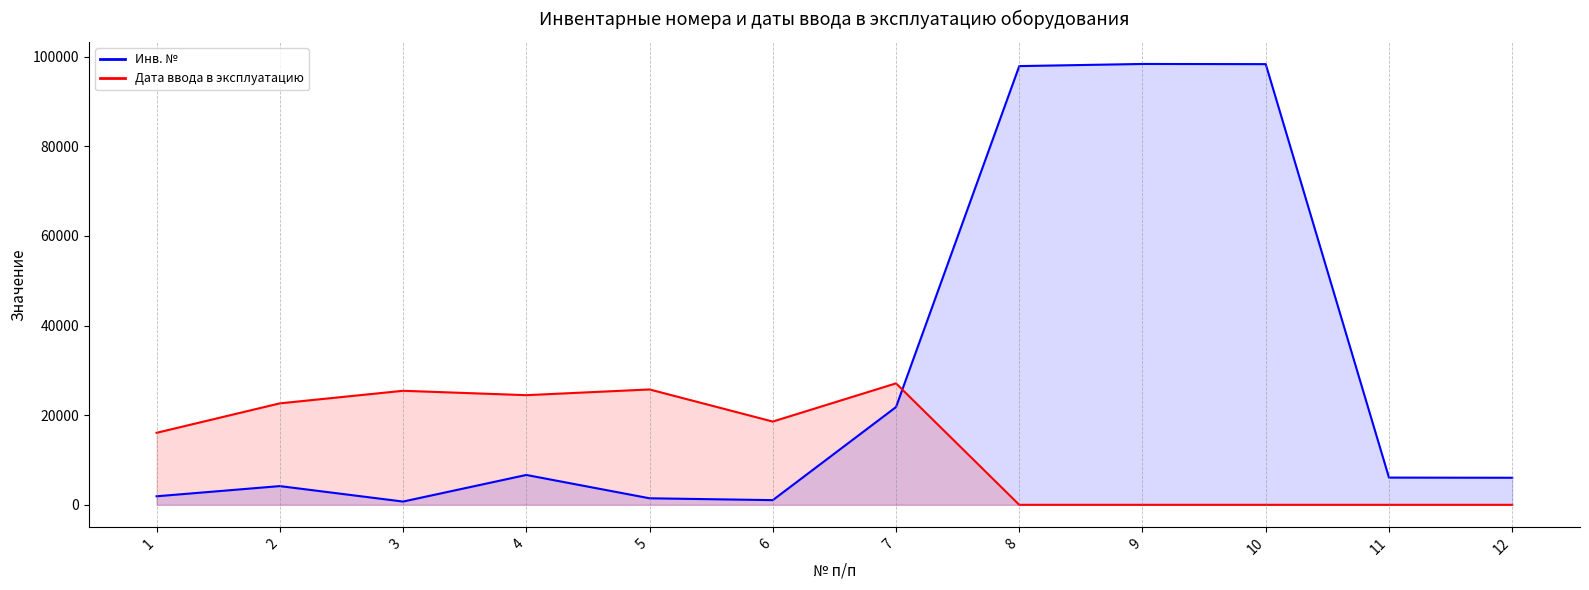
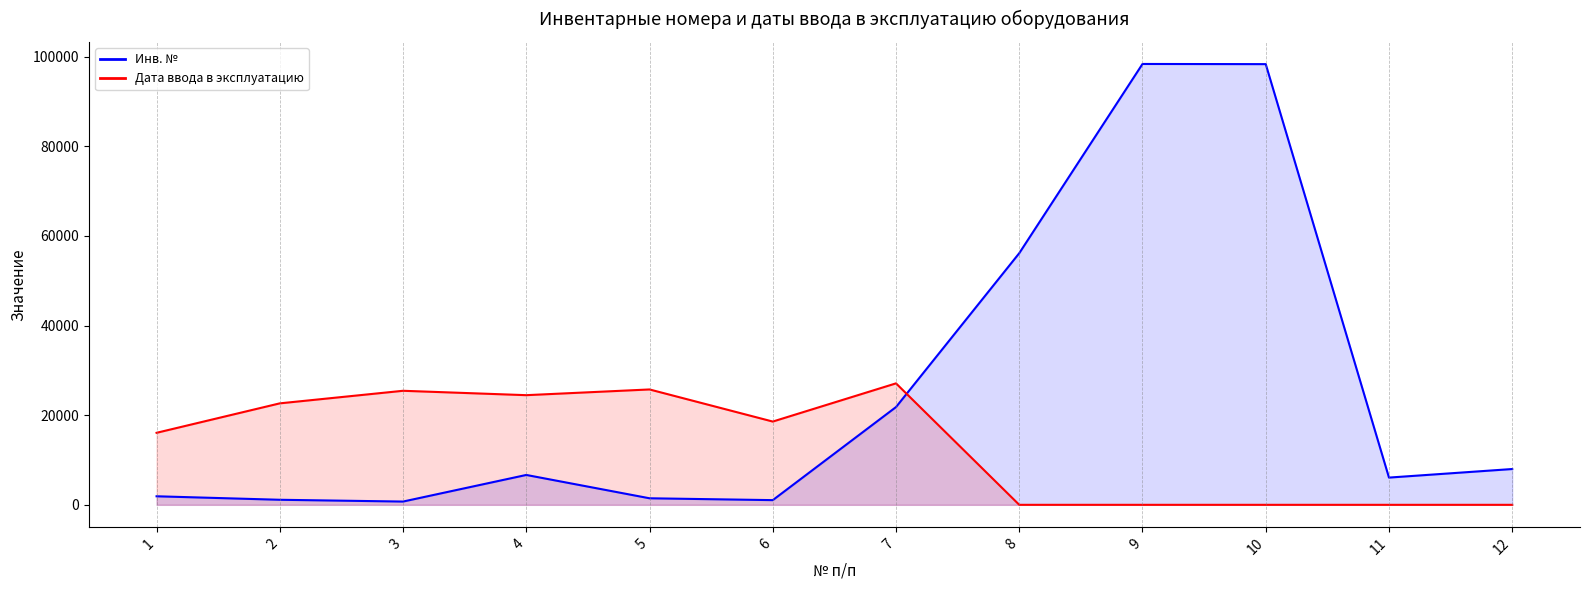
  {
    "Инв. №": {
      "1": 2000,
-     "2": 4000,
+     "2": 1000,
      "3": 1000,
      "4": 7000,
      "5": 1000,
      "6": 1000,
      "7": 22000,
-     "8": 98000,
+     "8": 56000,
      "9": 98000,
      "10": 98000,
      "11": 6000,
-     "12": 6000
+     "12": 8000
    },
    "Дата ввода в эксплуатацию": {
      "1": 16000,
      "2": 23000,
      "3": 25000,
      "4": 24000,
      "5": 26000,
      "6": 19000,
      "7": 27000,
      "8": 0,
      "9": 0,
      "10": 0,
      "11": 0,
      "12": 0
    }
  }
